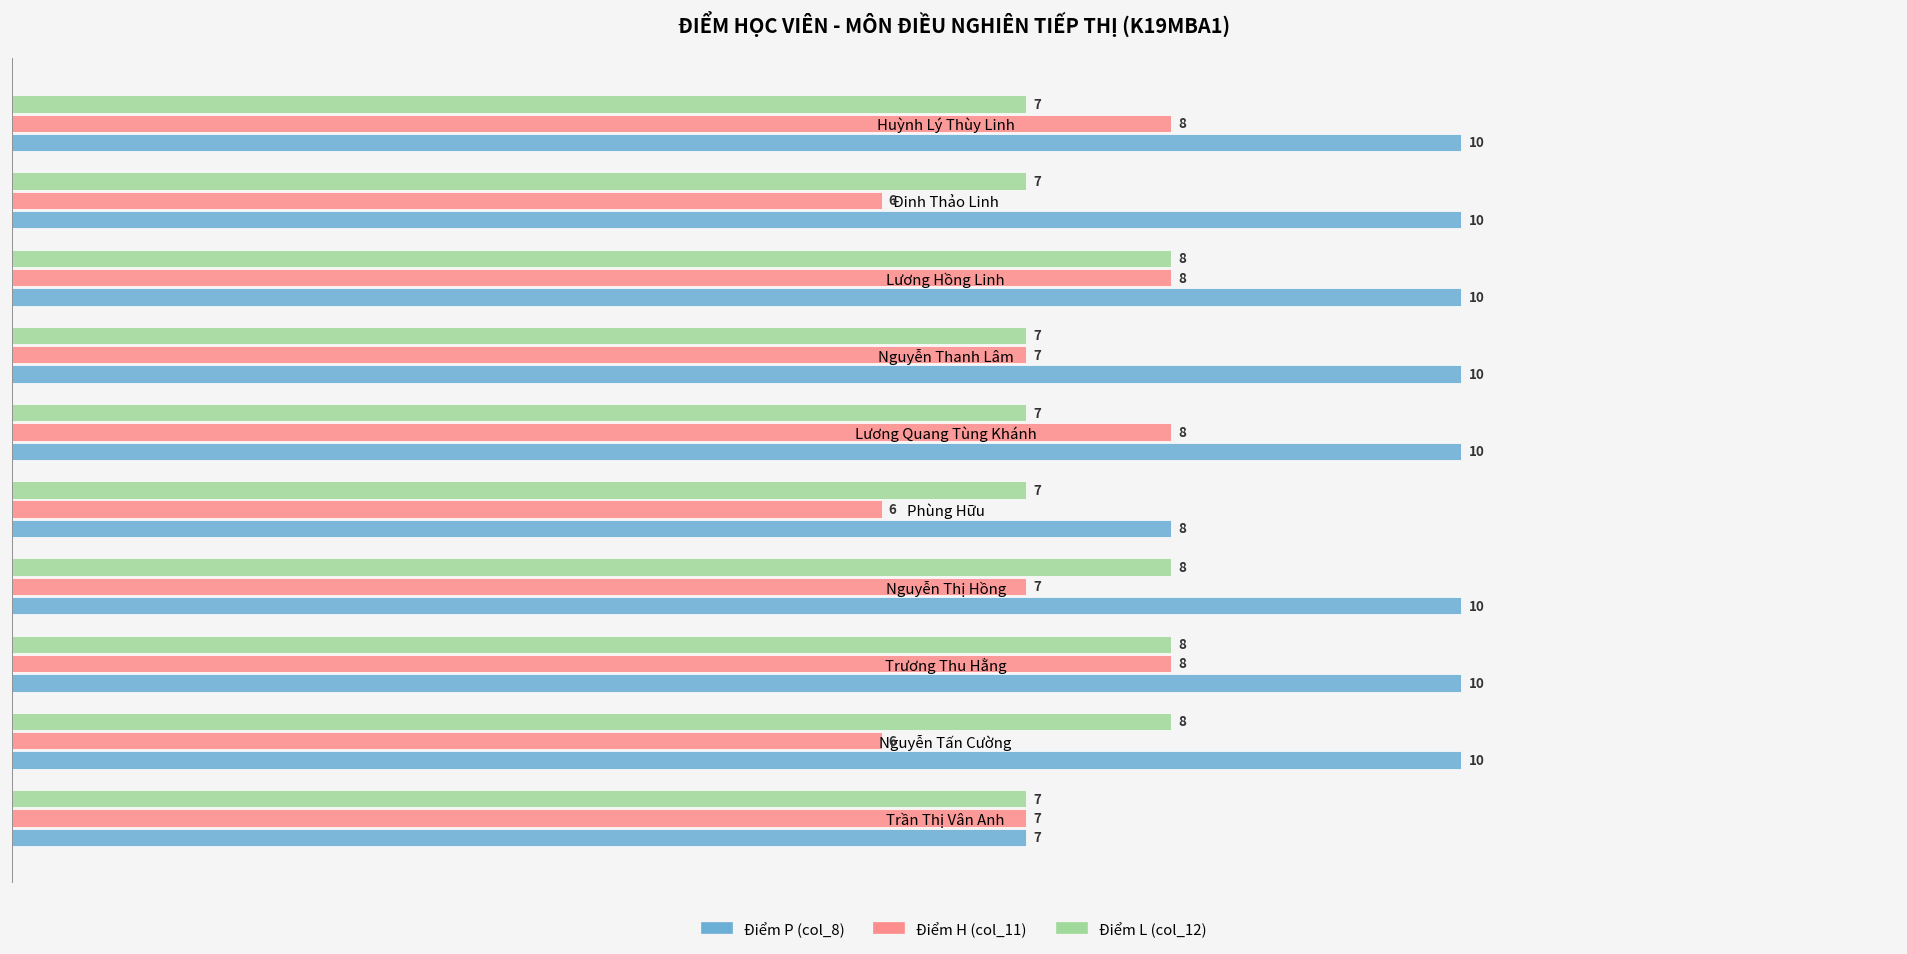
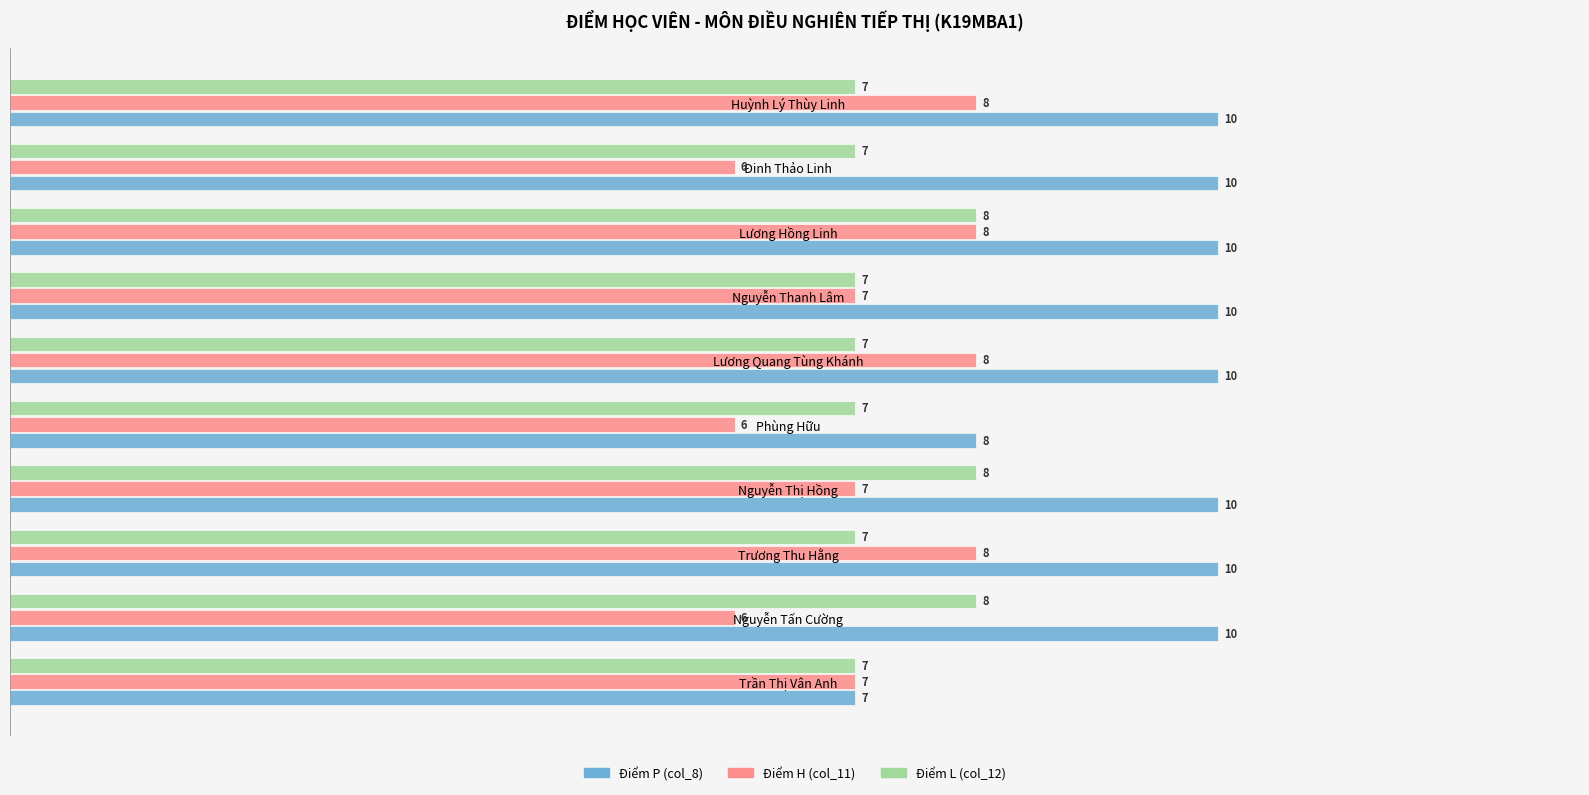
  {
    "Điểm P (col_8)": {
      "Huỳnh Lý Thùy Linh": 10,
      "Đinh Thảo Linh": 10,
      "Lương Hồng Linh": 10,
      "Nguyễn Thanh Lâm": 10,
      "Lương Quang Tùng Khánh": 10,
      "Phùng Hữu": 8,
      "Nguyễn Thị Hồng": 10,
      "Trương Thu Hằng": 10,
      "Nguyễn Tấn Cường": 10,
      "Trần Thị Vân Anh": 7
    },
    "Điểm H (col_11)": {
      "Huỳnh Lý Thùy Linh": 8,
      "Đinh Thảo Linh": 6,
      "Lương Hồng Linh": 8,
      "Nguyễn Thanh Lâm": 7,
      "Lương Quang Tùng Khánh": 8,
      "Phùng Hữu": 6,
      "Nguyễn Thị Hồng": 7,
      "Trương Thu Hằng": 8,
      "Nguyễn Tấn Cường": 6,
      "Trần Thị Vân Anh": 7
    },
    "Điểm L (col_12)": {
      "Huỳnh Lý Thùy Linh": 7,
      "Đinh Thảo Linh": 7,
      "Lương Hồng Linh": 8,
      "Nguyễn Thanh Lâm": 7,
      "Lương Quang Tùng Khánh": 7,
      "Phùng Hữu": 7,
      "Nguyễn Thị Hồng": 8,
-     "Trương Thu Hằng": 8,
+     "Trương Thu Hằng": 7,
      "Nguyễn Tấn Cường": 8,
      "Trần Thị Vân Anh": 7
    }
  }
